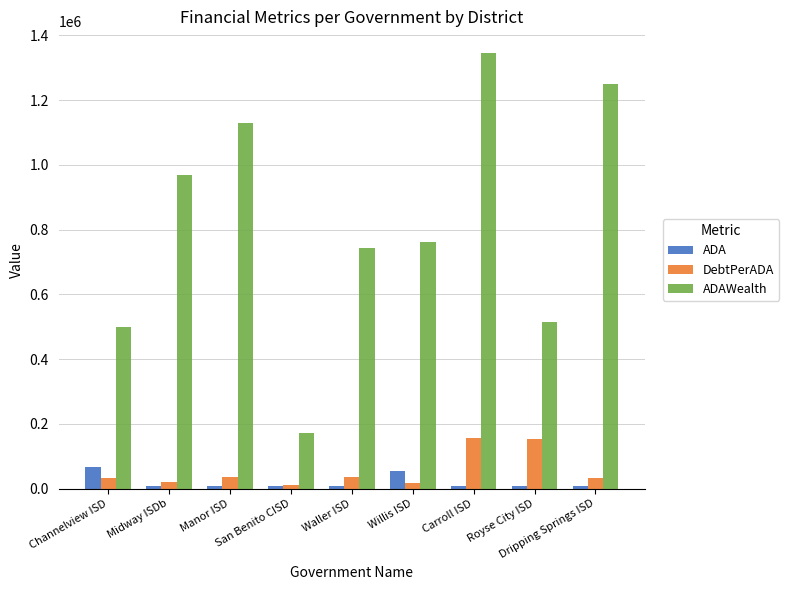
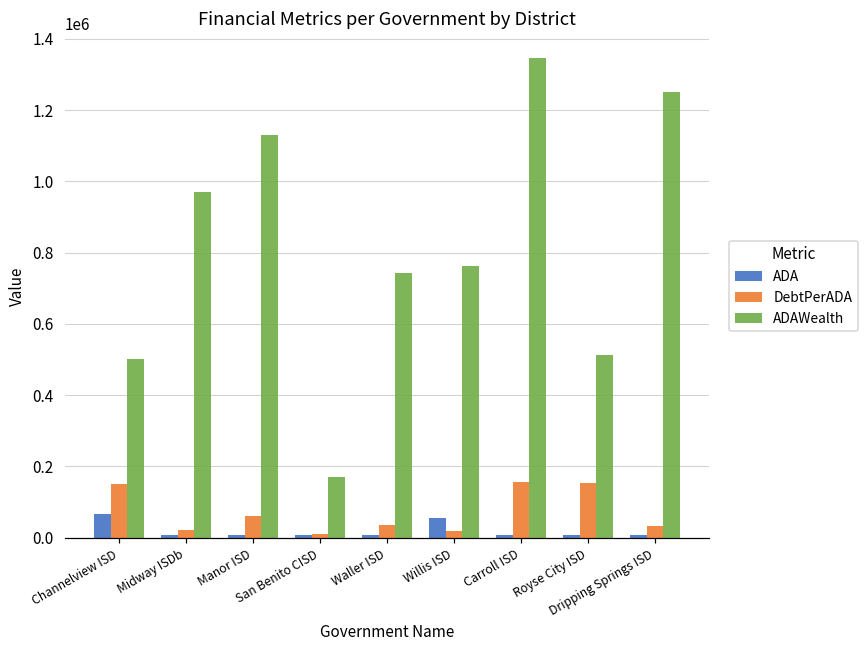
  {
    "ADA": {
      "Channelview ISD": 70000,
      "Midway ISDb": 10000,
      "Manor ISD": 10000,
      "San Benito CISD": 10000,
      "Waller ISD": 10000,
      "Willis ISD": 60000,
      "Carroll ISD": 10000,
      "Royse City ISD": 10000
    },
    "DebtPerADA": {
-     "Channelview ISD": 30000,
+     "Channelview ISD": 150000,
      "Midway ISDb": 20000,
-     "Manor ISD": 40000,
+     "Manor ISD": 60000,
      "San Benito CISD": 10000,
      "Waller ISD": 40000,
      "Willis ISD": 20000,
      "Carroll ISD": 160000,
      "Royse City ISD": 150000,
      "Dripping Springs ISD": 30000
    },
    "ADAWealth": {
      "Channelview ISD": 500000,
      "Midway ISDb": 970000,
      "Manor ISD": 1130000,
      "San Benito CISD": 170000,
      "Waller ISD": 740000,
      "Willis ISD": 760000,
      "Carroll ISD": 1350000,
      "Royse City ISD": 510000,
      "Dripping Springs ISD": 1250000
    }
  }
